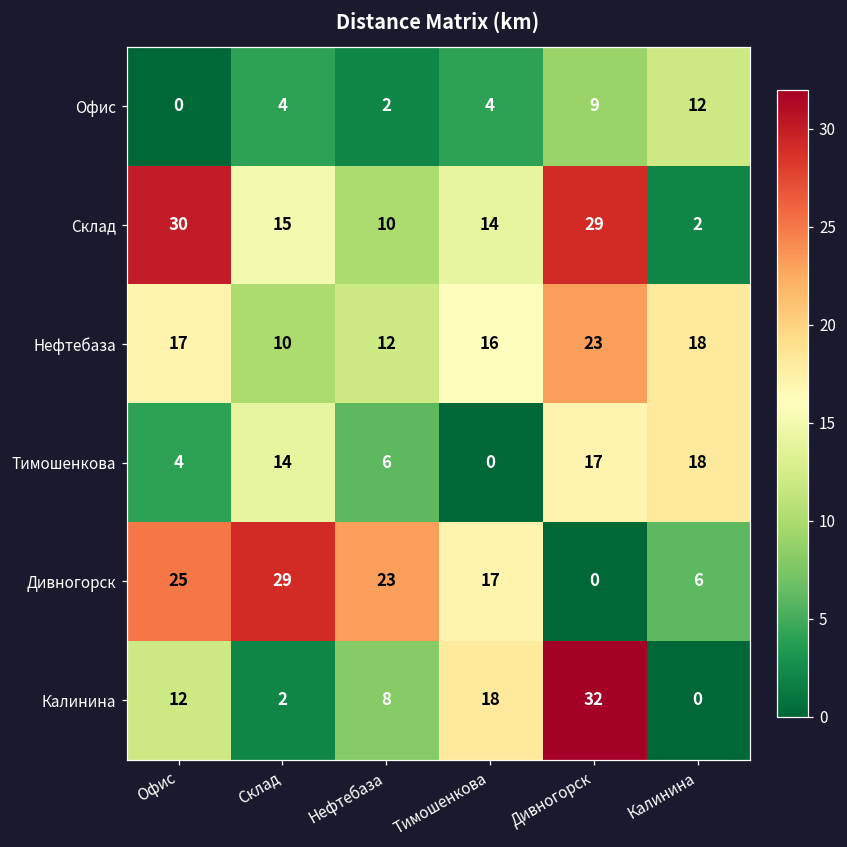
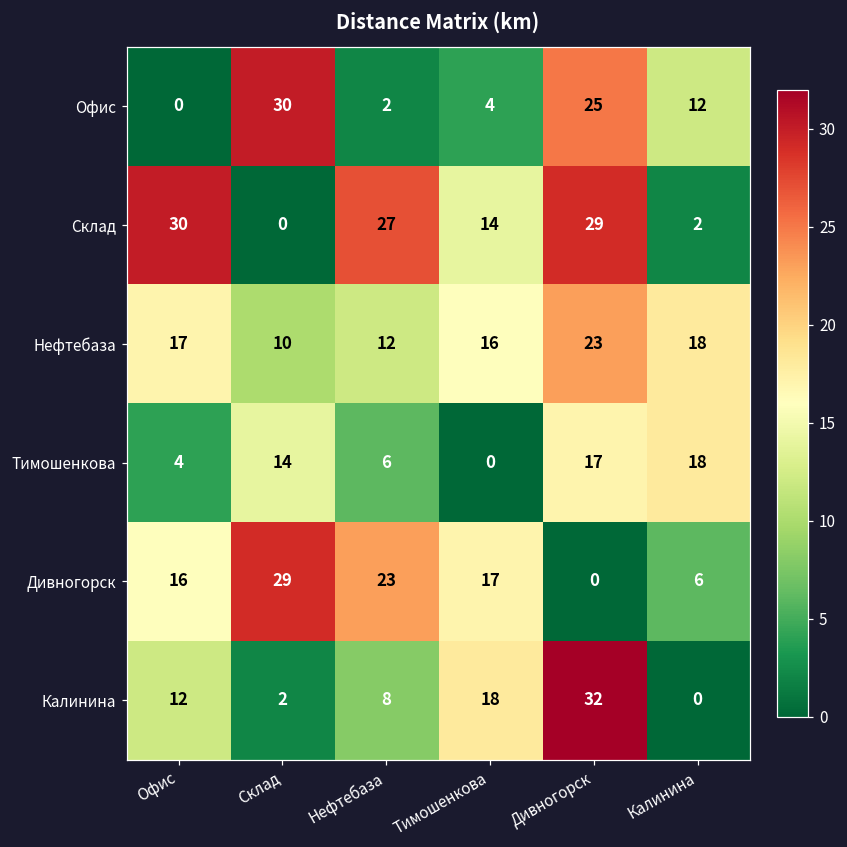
  {
    "Офис": {
      "Офис": 0,
-     "Склад": 4,
+     "Склад": 30,
      "Нефтебаза": 2,
      "Тимошенкова": 4,
-     "Дивногорск": 9,
+     "Дивногорск": 25,
      "Калинина": 12
    },
    "Склад": {
      "Офис": 30,
-     "Склад": 15,
-     "Нефтебаза": 10,
+     "Склад": 0,
+     "Нефтебаза": 27,
      "Тимошенкова": 14,
      "Дивногорск": 29,
      "Калинина": 2
    },
    "Нефтебаза": {
      "Офис": 17,
      "Склад": 10,
      "Нефтебаза": 12,
      "Тимошенкова": 16,
      "Дивногорск": 23,
      "Калинина": 18
    },
    "Тимошенкова": {
      "Офис": 4,
      "Склад": 14,
      "Нефтебаза": 6,
      "Тимошенкова": 0,
      "Дивногорск": 17,
      "Калинина": 18
    },
    "Дивногорск": {
-     "Офис": 25,
+     "Офис": 16,
      "Склад": 29,
      "Нефтебаза": 23,
      "Тимошенкова": 17,
      "Дивногорск": 0,
      "Калинина": 6
    },
    "Калинина": {
      "Офис": 12,
      "Склад": 2,
      "Нефтебаза": 8,
      "Тимошенкова": 18,
      "Дивногорск": 32,
      "Калинина": 0
    }
  }
